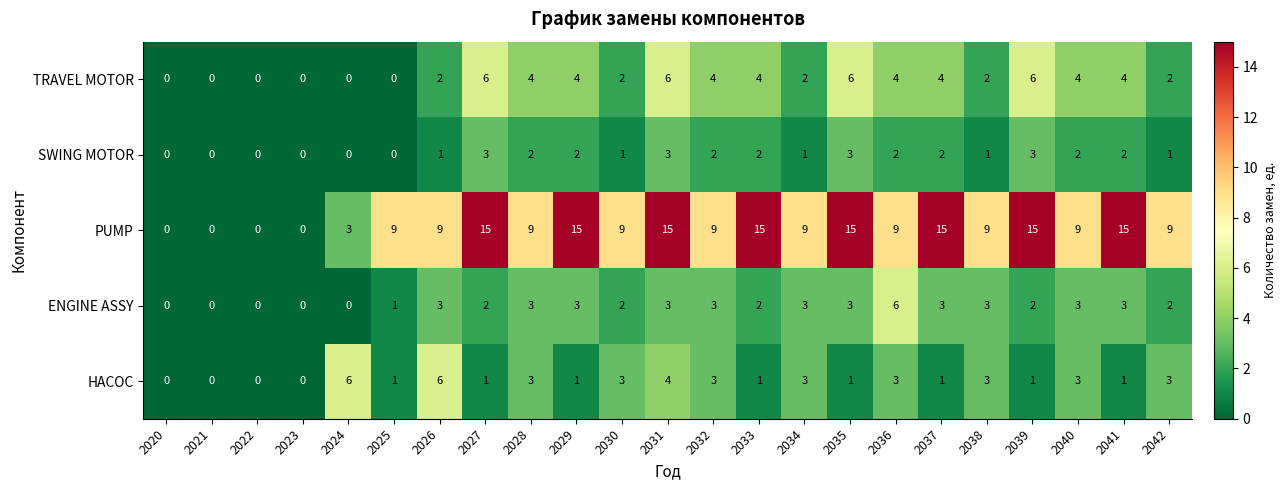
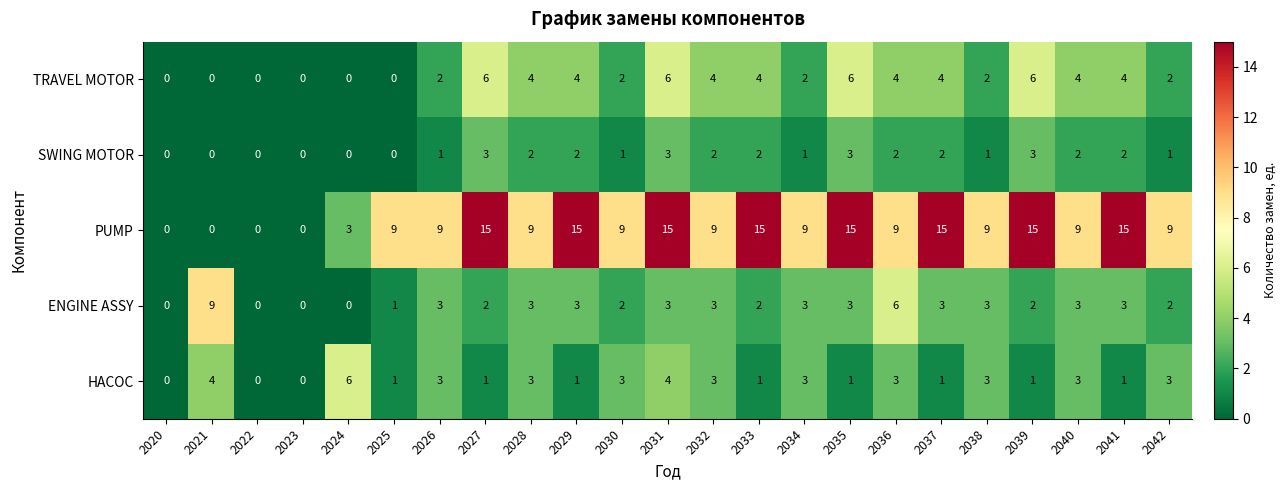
  {
    "TRAVEL MOTOR": {
      "2020": 0,
      "2021": 0,
      "2022": 0,
      "2023": 0,
      "2024": 0,
      "2025": 0,
      "2026": 2,
      "2027": 6,
      "2028": 4,
      "2029": 4,
      "2030": 2,
      "2031": 6,
      "2032": 4,
      "2033": 4,
      "2034": 2,
      "2035": 6,
      "2036": 4,
      "2037": 4,
      "2038": 2,
      "2039": 6,
      "2040": 4,
      "2041": 4,
      "2042": 2
    },
    "SWING MOTOR": {
      "2020": 0,
      "2021": 0,
      "2022": 0,
      "2023": 0,
      "2024": 0,
      "2025": 0,
      "2026": 1,
      "2027": 3,
      "2028": 2,
      "2029": 2,
      "2030": 1,
      "2031": 3,
      "2032": 2,
      "2033": 2,
      "2034": 1,
      "2035": 3,
      "2036": 2,
      "2037": 2,
      "2038": 1,
      "2039": 3,
      "2040": 2,
      "2041": 2,
      "2042": 1
    },
    "PUMP": {
      "2020": 0,
      "2021": 0,
      "2022": 0,
      "2023": 0,
      "2024": 3,
      "2025": 9,
      "2026": 9,
      "2027": 15,
      "2028": 9,
      "2029": 15,
      "2030": 9,
      "2031": 15,
      "2032": 9,
      "2033": 15,
      "2034": 9,
      "2035": 15,
      "2036": 9,
      "2037": 15,
      "2038": 9,
      "2039": 15,
      "2040": 9,
      "2041": 15,
      "2042": 9
    },
    "ENGINE ASSY": {
      "2020": 0,
-     "2021": 0,
+     "2021": 9,
      "2022": 0,
      "2023": 0,
      "2024": 0,
      "2025": 1,
      "2026": 3,
      "2027": 2,
      "2028": 3,
      "2029": 3,
      "2030": 2,
      "2031": 3,
      "2032": 3,
      "2033": 2,
      "2034": 3,
      "2035": 3,
      "2036": 6,
      "2037": 3,
      "2038": 3,
      "2039": 2,
      "2040": 3,
      "2041": 3,
      "2042": 2
    },
    "НАСОС": {
      "2020": 0,
-     "2021": 0,
+     "2021": 4,
      "2022": 0,
      "2023": 0,
      "2024": 6,
      "2025": 1,
-     "2026": 6,
+     "2026": 3,
      "2027": 1,
      "2028": 3,
      "2029": 1,
      "2030": 3,
      "2031": 4,
      "2032": 3,
      "2033": 1,
      "2034": 3,
      "2035": 1,
      "2036": 3,
      "2037": 1,
      "2038": 3,
      "2039": 1,
      "2040": 3,
      "2041": 1,
      "2042": 3
    }
  }
